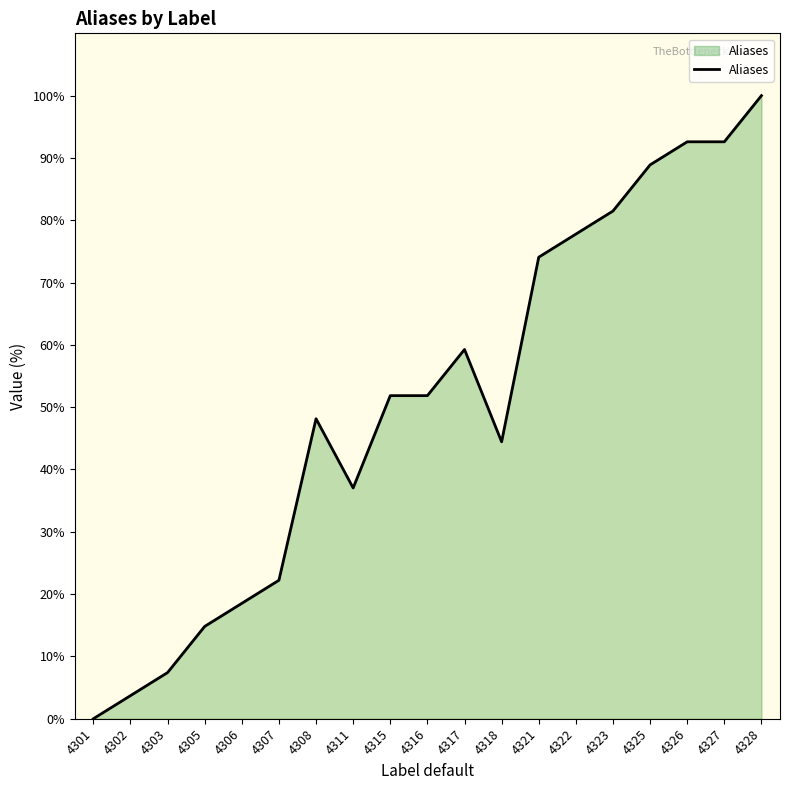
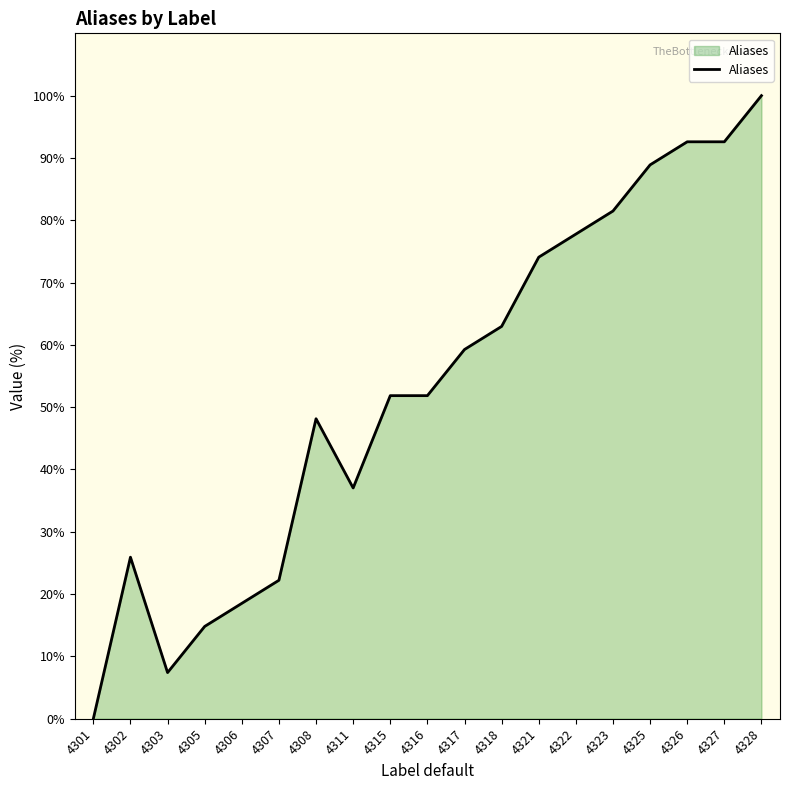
  {
    "4301": "0%",
-   "4302": "4%",
+   "4302": "26%",
    "4303": "7%",
    "4305": "15%",
    "4306": "19%",
    "4307": "22%",
    "4308": "48%",
    "4311": "37%",
    "4315": "52%",
    "4316": "52%",
    "4317": "59%",
-   "4318": "44%",
+   "4318": "63%",
    "4321": "74%",
    "4322": "78%",
    "4323": "81%",
    "4325": "89%",
    "4326": "93%",
    "4327": "93%",
    "4328": "100%"
  }
